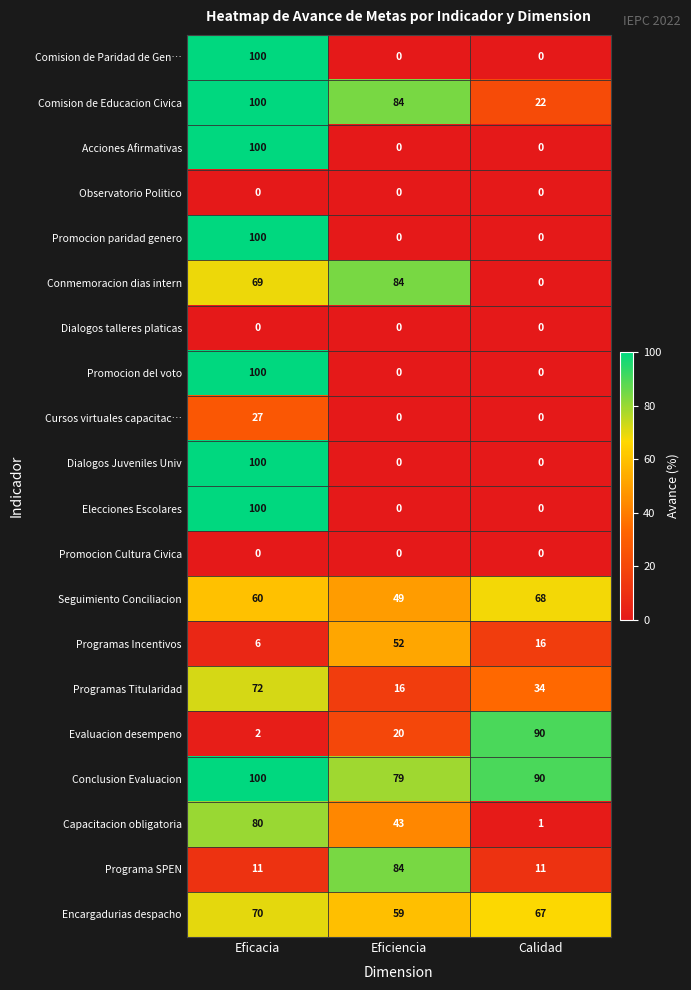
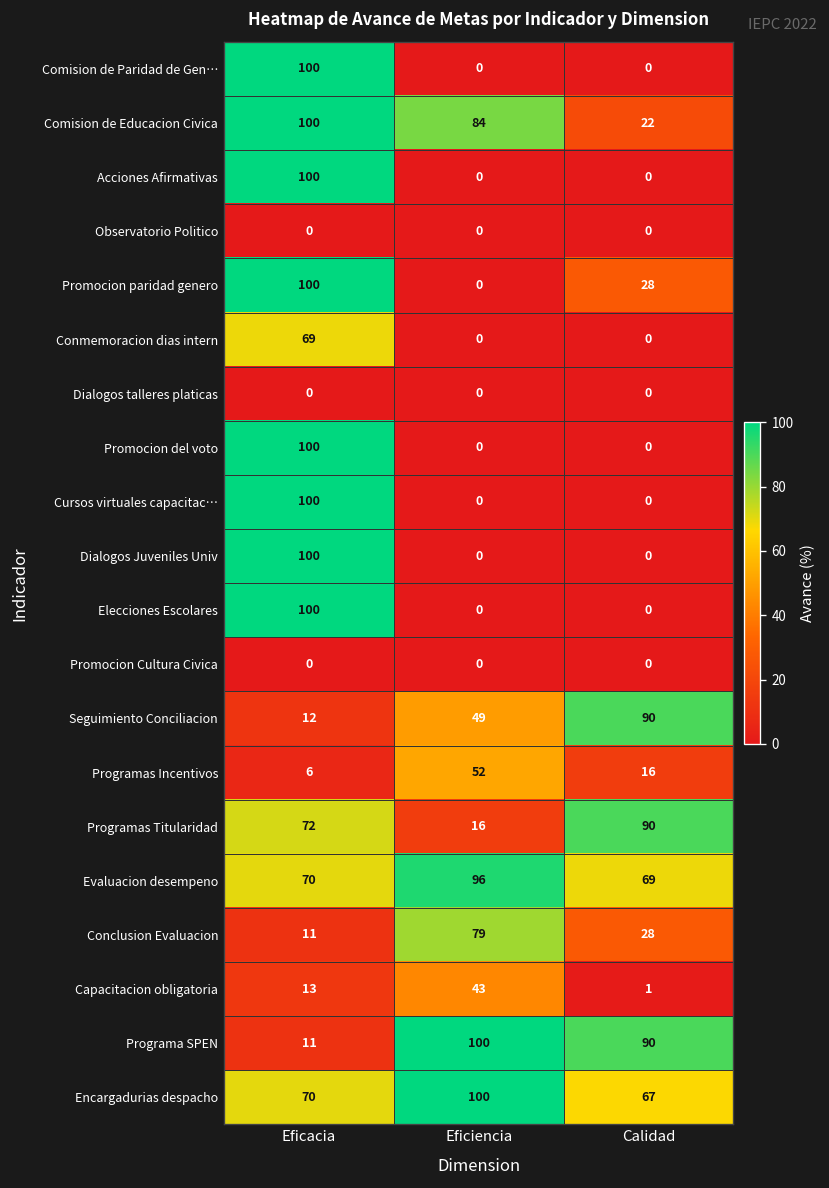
  {
    "Comision de Paridad de Gen…": {
      "Eficacia": 100,
      "Eficiencia": 0,
      "Calidad": 0
    },
    "Comision de Educacion Civica": {
      "Eficacia": 100,
      "Eficiencia": 84,
      "Calidad": 22
    },
    "Acciones Afirmativas": {
      "Eficacia": 100,
      "Eficiencia": 0,
      "Calidad": 0
    },
    "Observatorio Politico": {
      "Eficacia": 0,
      "Eficiencia": 0,
      "Calidad": 0
    },
    "Promocion paridad genero": {
      "Eficacia": 100,
      "Eficiencia": 0,
-     "Calidad": 0
+     "Calidad": 28
    },
    "Conmemoracion dias intern": {
      "Eficacia": 69,
-     "Eficiencia": 84,
+     "Eficiencia": 0,
      "Calidad": 0
    },
    "Dialogos talleres platicas": {
      "Eficacia": 0,
      "Eficiencia": 0,
      "Calidad": 0
    },
    "Promocion del voto": {
      "Eficacia": 100,
      "Eficiencia": 0,
      "Calidad": 0
    },
    "Cursos virtuales capacitac…": {
-     "Eficacia": 27,
+     "Eficacia": 100,
      "Eficiencia": 0,
      "Calidad": 0
    },
    "Dialogos Juveniles Univ": {
      "Eficacia": 100,
      "Eficiencia": 0,
      "Calidad": 0
    },
    "Elecciones Escolares": {
      "Eficacia": 100,
      "Eficiencia": 0,
      "Calidad": 0
    },
    "Promocion Cultura Civica": {
      "Eficacia": 0,
      "Eficiencia": 0,
      "Calidad": 0
    },
    "Seguimiento Conciliacion": {
-     "Eficacia": 60,
+     "Eficacia": 12,
      "Eficiencia": 49,
-     "Calidad": 68
+     "Calidad": 90
    },
    "Programas Incentivos": {
      "Eficacia": 6,
      "Eficiencia": 52,
      "Calidad": 16
    },
    "Programas Titularidad": {
      "Eficacia": 72,
      "Eficiencia": 16,
-     "Calidad": 34
+     "Calidad": 90
    },
    "Evaluacion desempeno": {
-     "Eficacia": 2,
-     "Eficiencia": 20,
-     "Calidad": 90
+     "Eficacia": 70,
+     "Eficiencia": 96,
+     "Calidad": 69
    },
    "Conclusion Evaluacion": {
-     "Eficacia": 100,
+     "Eficacia": 11,
      "Eficiencia": 79,
-     "Calidad": 90
+     "Calidad": 28
    },
    "Capacitacion obligatoria": {
-     "Eficacia": 80,
+     "Eficacia": 13,
      "Eficiencia": 43,
      "Calidad": 1
    },
    "Programa SPEN": {
      "Eficacia": 11,
-     "Eficiencia": 84,
-     "Calidad": 11
+     "Eficiencia": 100,
+     "Calidad": 90
    },
    "Encargadurias despacho": {
      "Eficacia": 70,
-     "Eficiencia": 59,
+     "Eficiencia": 100,
      "Calidad": 67
    }
  }
